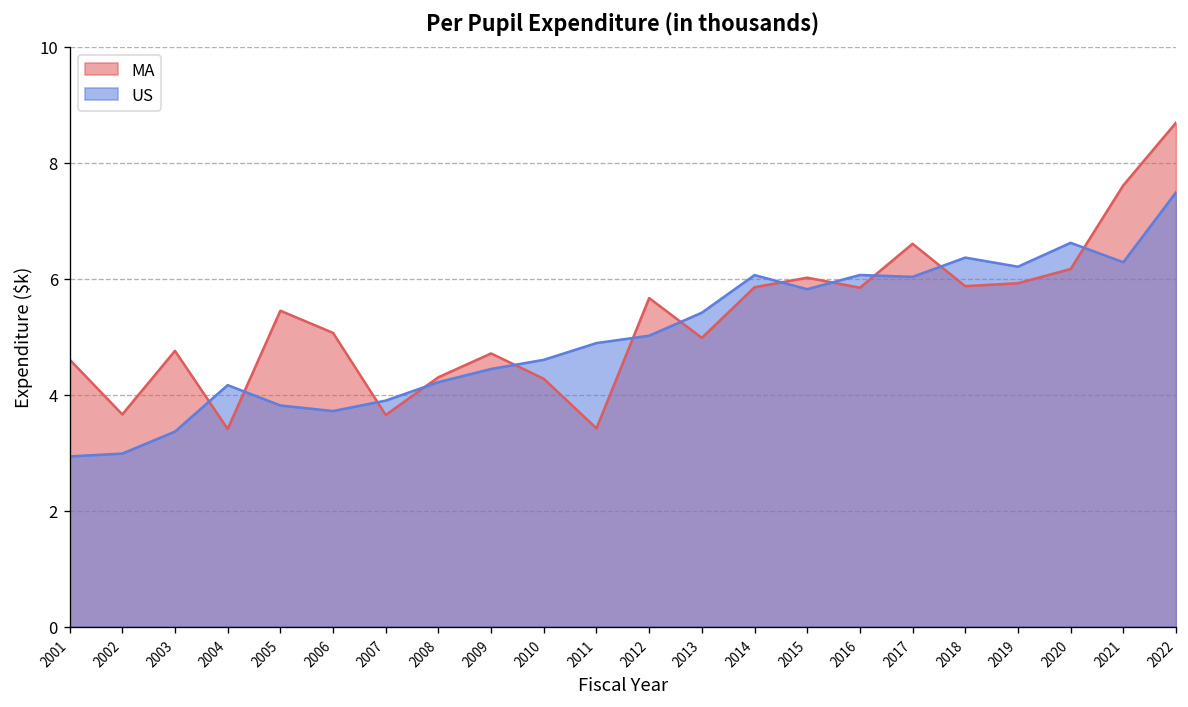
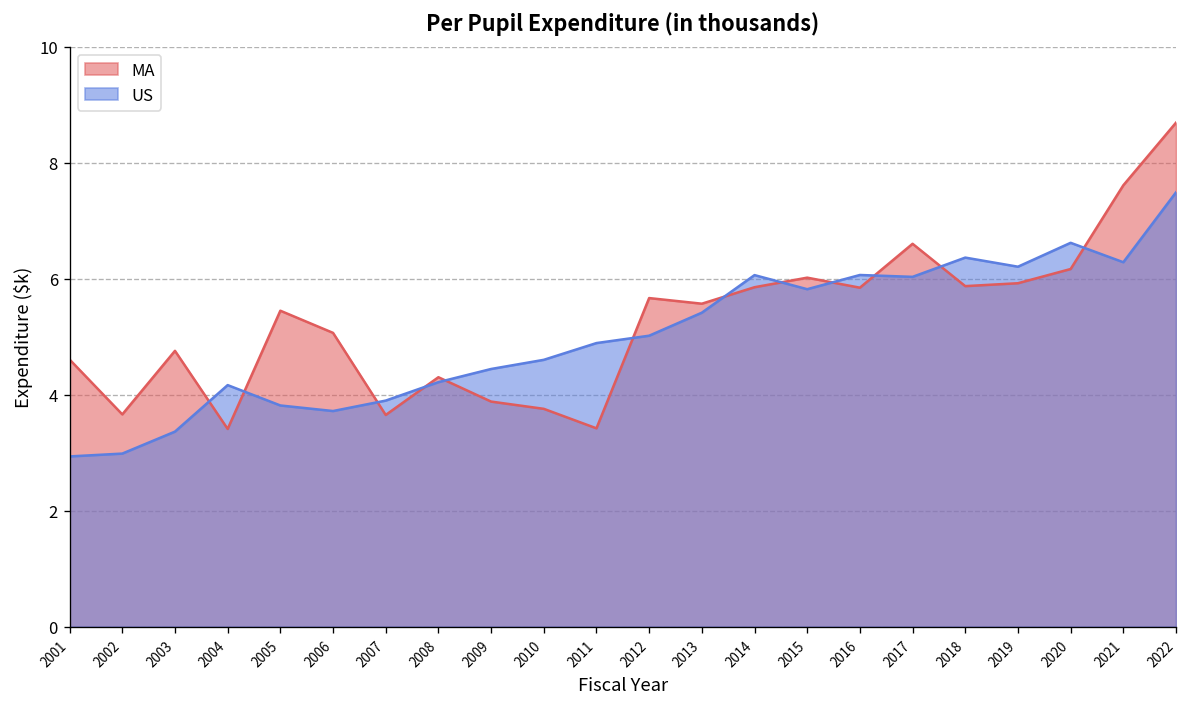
  {
    "MA": {
      "2001": 4.6,
      "2002": 3.7,
      "2003": 4.8,
      "2004": 3.4,
      "2005": 5.4,
      "2006": 5.1,
      "2007": 3.7,
      "2008": 4.3,
-     "2009": 4.7,
-     "2010": 4.3,
+     "2009": 3.9,
+     "2010": 3.8,
      "2011": 3.4,
      "2012": 5.7,
-     "2013": 5.0,
+     "2013": 5.6,
      "2014": 5.9,
      "2015": 6.0,
      "2016": 5.8,
      "2017": 6.6,
      "2018": 5.9,
      "2019": 5.9,
      "2020": 6.2,
      "2021": 7.6,
      "2022": 8.7
    },
    "US": {
      "2001": 2.9,
      "2002": 3.0,
      "2003": 3.4,
      "2004": 4.2,
      "2005": 3.8,
      "2006": 3.7,
      "2007": 3.9,
      "2008": 4.2,
      "2009": 4.4,
      "2010": 4.6,
      "2011": 4.9,
      "2012": 5.0,
      "2013": 5.4,
      "2014": 6.1,
      "2015": 5.8,
      "2016": 6.1,
      "2017": 6.0,
      "2018": 6.4,
      "2019": 6.2,
      "2020": 6.6,
      "2021": 6.3,
      "2022": 7.5
    }
  }
